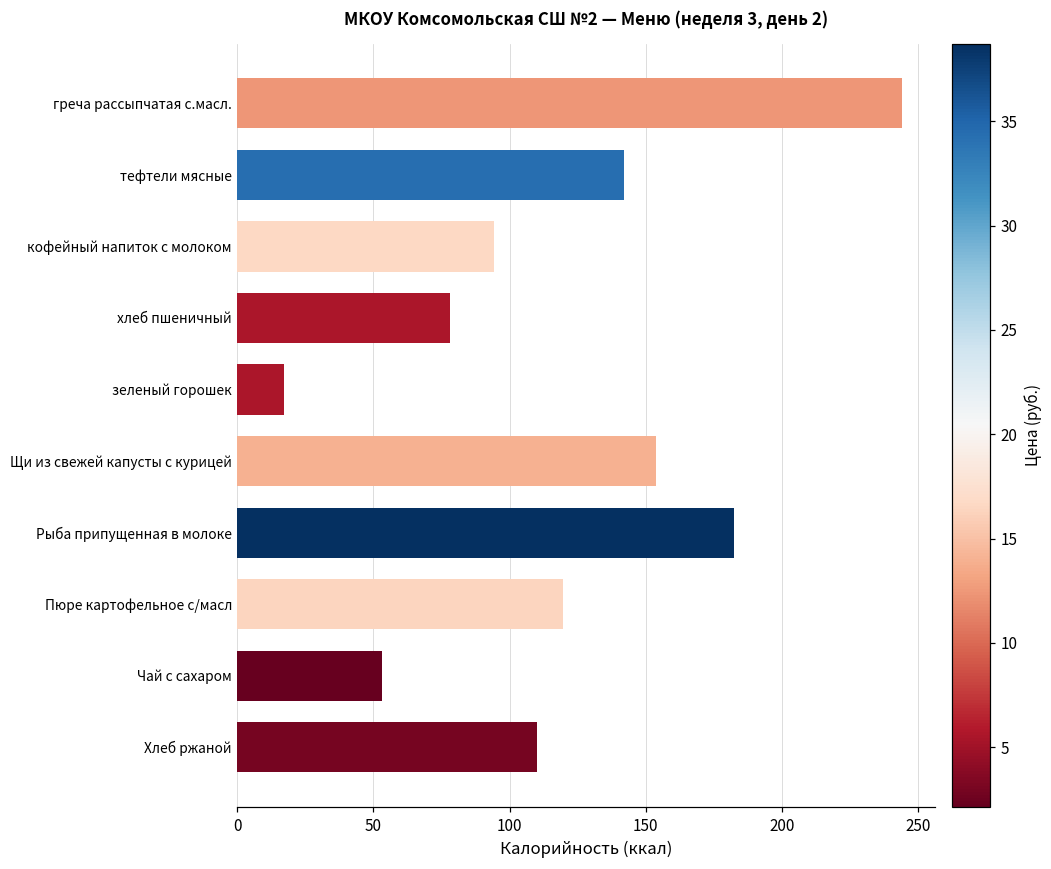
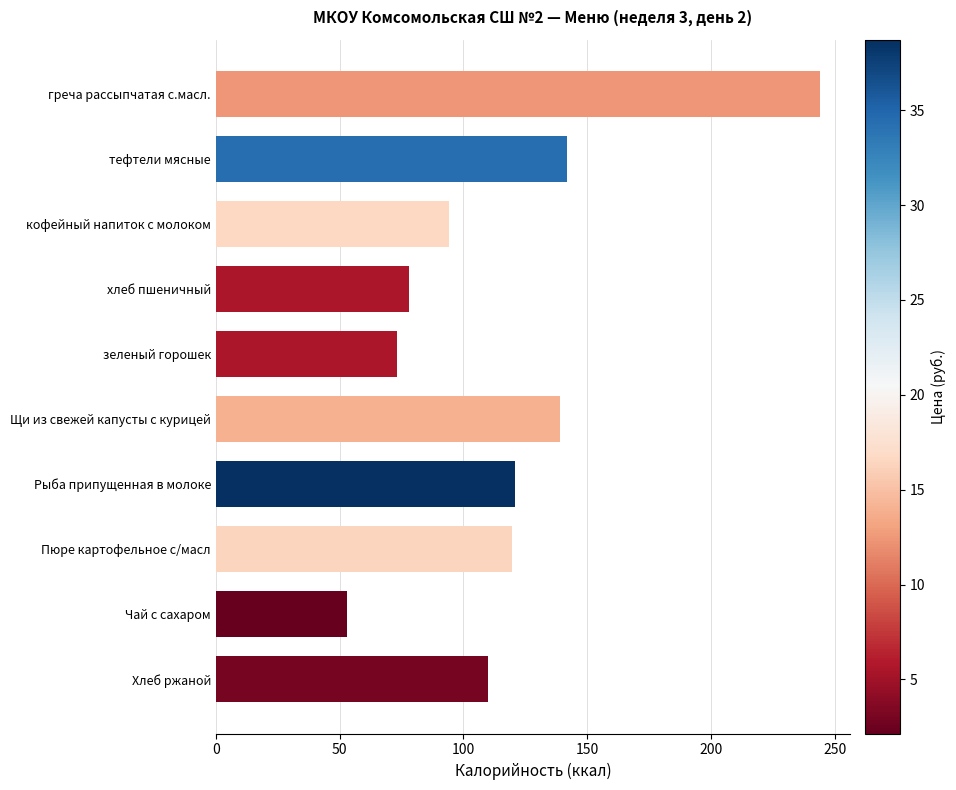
  {
    "греча рассыпчатая с.масл.": 244,
    "тефтели мясные": 142,
    "кофейный напиток с молоком": 94,
    "хлеб пшеничный": 78,
-   "зеленый горошек": 17,
-   "Щи из свежей капусты с курицей": 154,
-   "Рыба припущенная в молоке": 182,
+   "зеленый горошек": 73,
+   "Щи из свежей капусты с курицей": 139,
+   "Рыба припущенная в молоке": 121,
    "Пюре картофельное с/масл": 120,
    "Чай с сахаром": 53,
    "Хлеб ржаной": 110
  }
